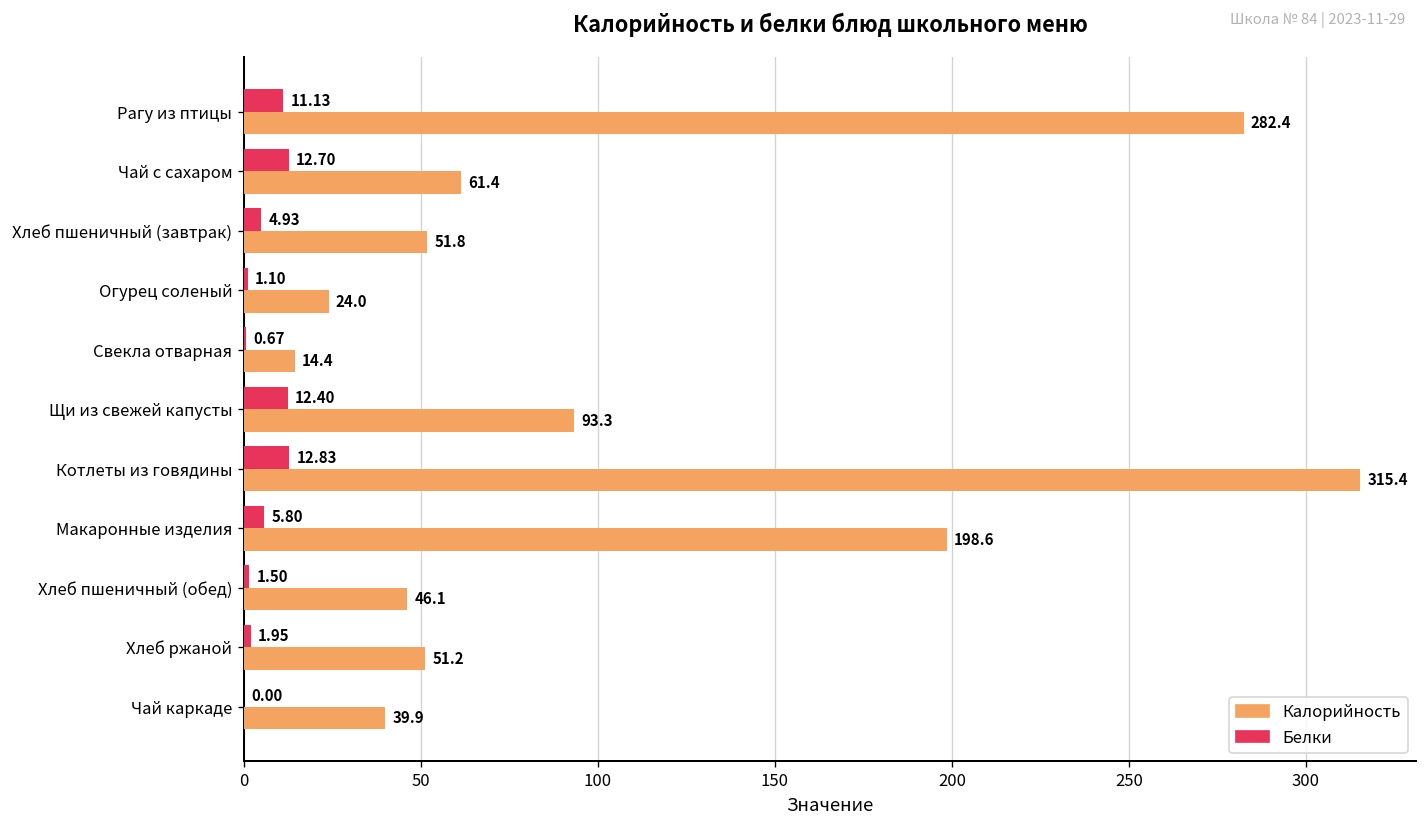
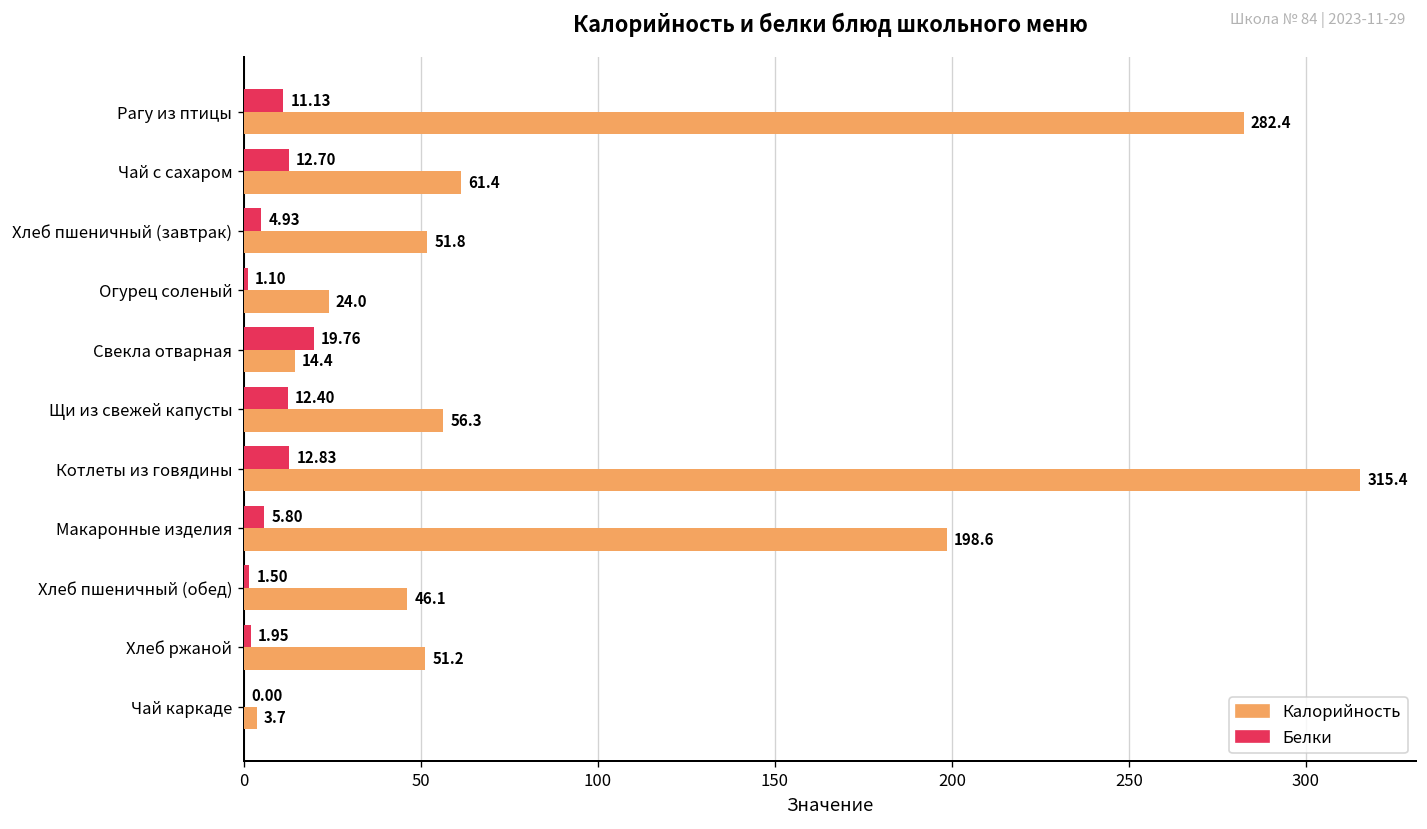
  {
    "Калорийность": {
      "Рагу из птицы": 282.4,
      "Чай с сахаром": 61.4,
      "Хлеб пшеничный (завтрак)": 51.8,
      "Огурец соленый": 24.0,
      "Свекла отварная": 14.4,
-     "Щи из свежей капусты": 93.3,
+     "Щи из свежей капусты": 56.3,
      "Котлеты из говядины": 315.4,
      "Макаронные изделия": 198.6,
      "Хлеб пшеничный (обед)": 46.1,
      "Хлеб ржаной": 51.2,
-     "Чай каркаде": 39.9
+     "Чай каркаде": 3.7
    },
    "Белки": {
      "Рагу из птицы": 11.13,
      "Чай с сахаром": 12.70,
      "Хлеб пшеничный (завтрак)": 4.93,
      "Огурец соленый": 1.10,
-     "Свекла отварная": 0.67,
+     "Свекла отварная": 19.76,
      "Щи из свежей капусты": 12.40,
      "Котлеты из говядины": 12.83,
      "Макаронные изделия": 5.80,
      "Хлеб пшеничный (обед)": 1.50,
      "Хлеб ржаной": 1.95,
      "Чай каркаде": 0.00
    }
  }
